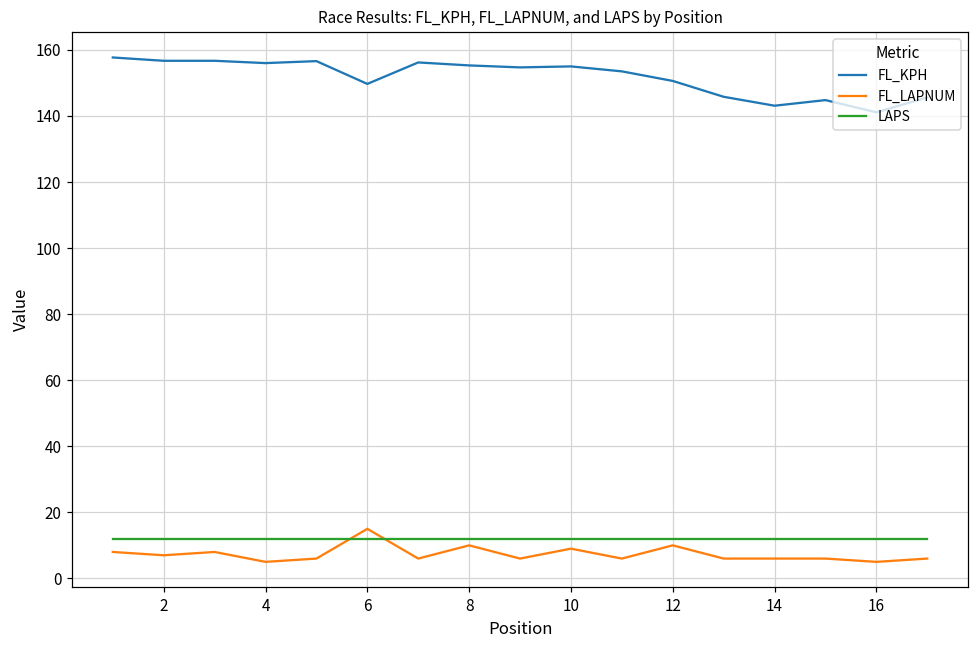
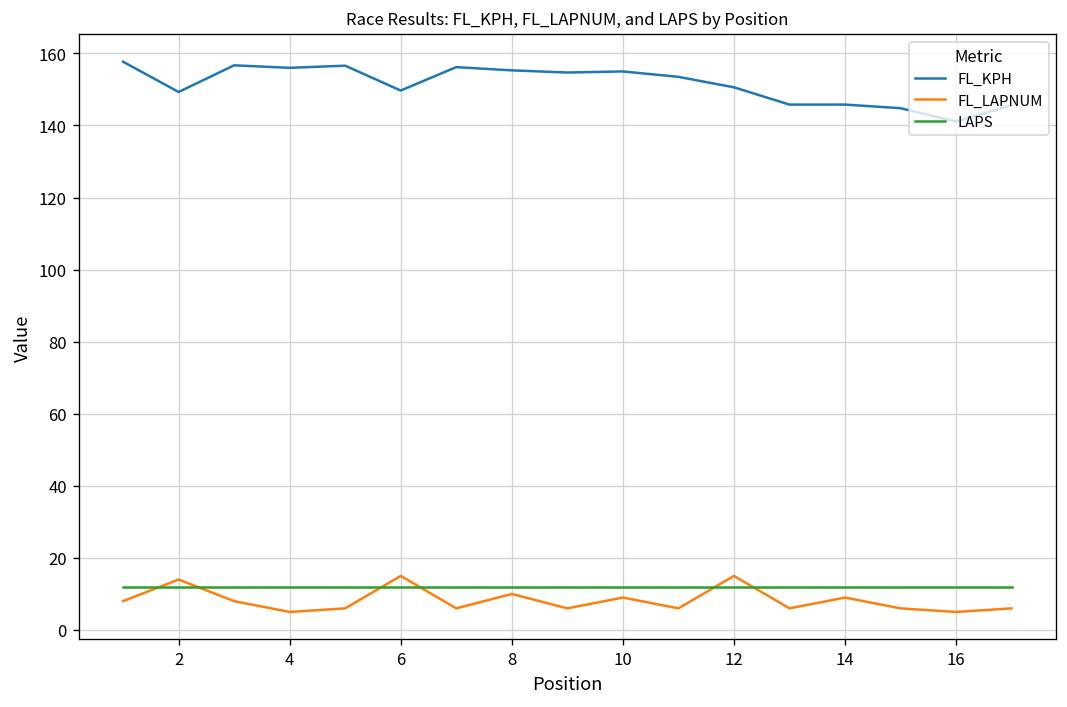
  {
    "FL_KPH": {
-     "2": 157,
+     "2": 149,
      "4": 156,
      "6": 150,
      "8": 155,
      "10": 155,
      "12": 151,
-     "14": 143
+     "14": 146
    },
    "FL_LAPNUM": {
-     "2": 7,
+     "2": 14,
      "4": 5,
      "6": 15,
      "8": 10,
      "10": 9,
-     "12": 10,
-     "14": 6,
+     "12": 15,
+     "14": 9,
      "16": 5
    },
    "LAPS": {
      "2": 12,
      "4": 12,
      "6": 12,
      "8": 12,
      "10": 12,
      "12": 12,
      "14": 12,
      "16": 12
    }
  }
